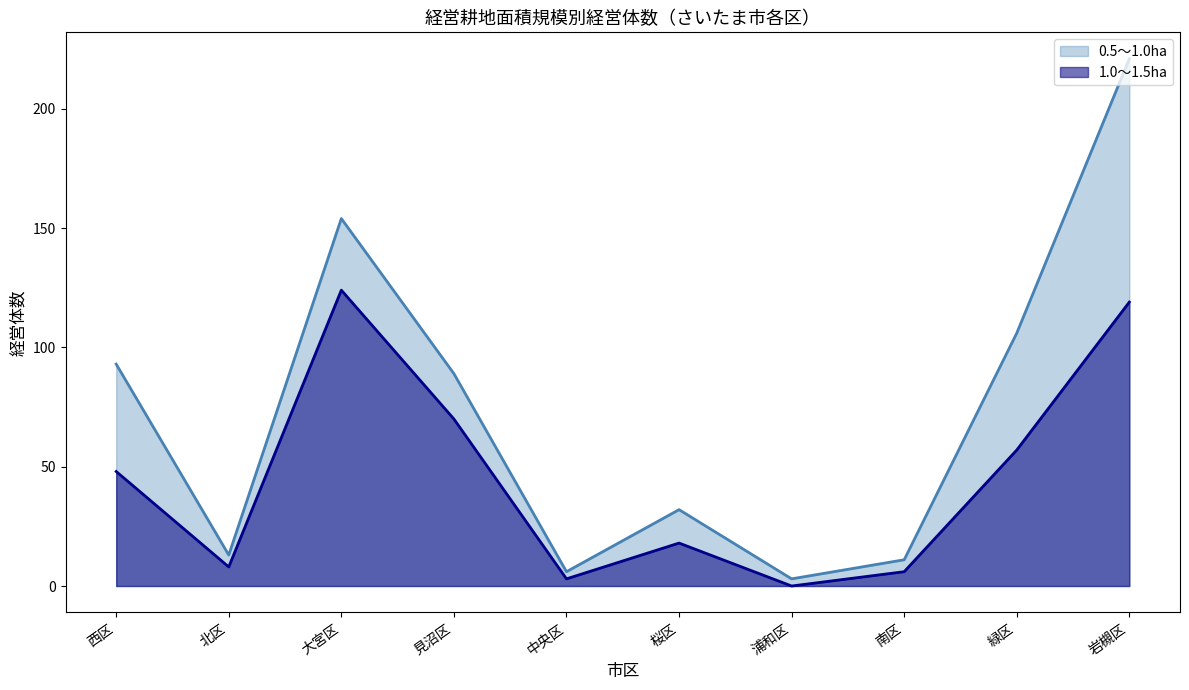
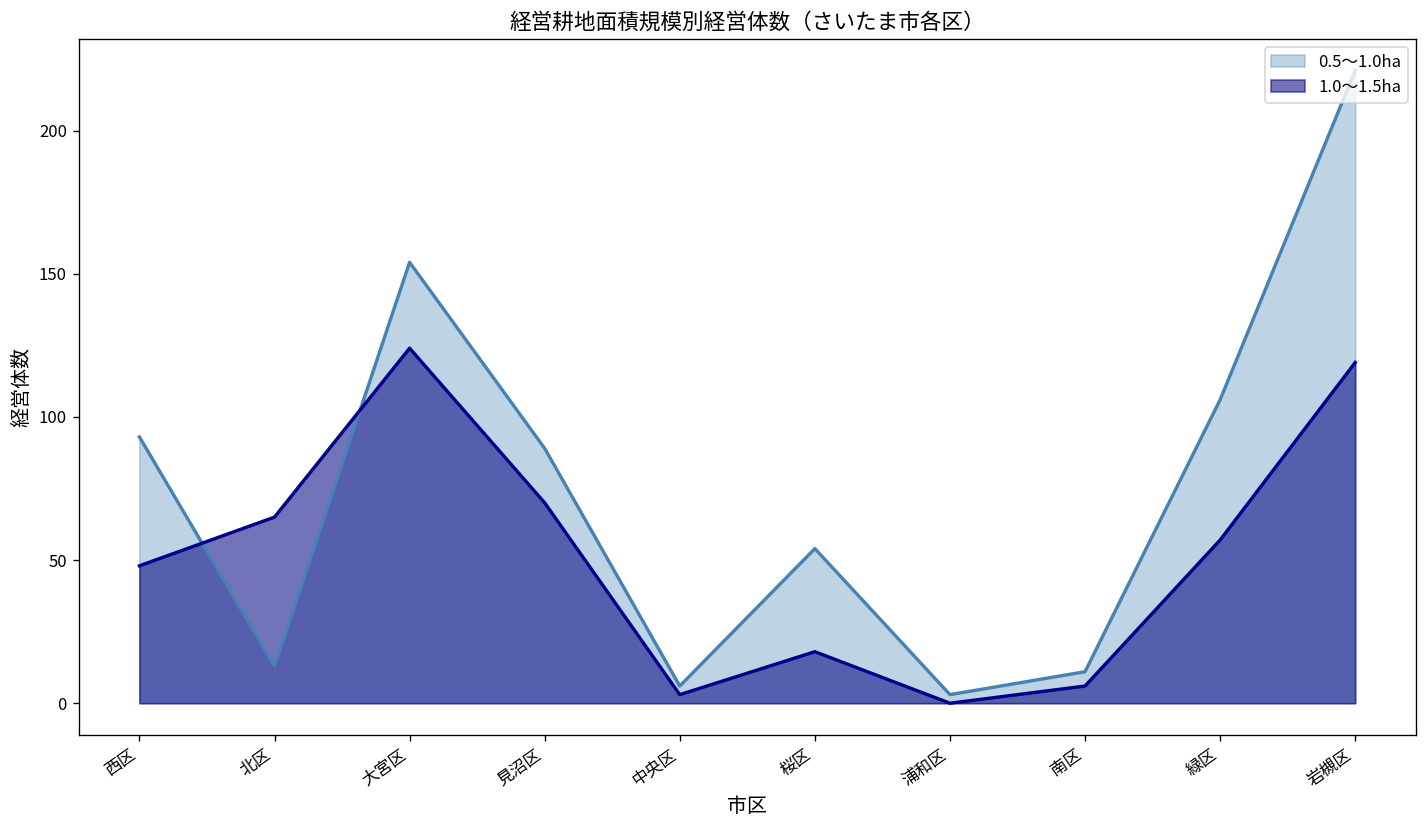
  {
    "0.5～1.0ha": {
      "西区": 93,
      "北区": 13,
      "大宮区": 154,
      "見沼区": 89,
      "中央区": 6,
-     "桜区": 32,
+     "桜区": 54,
      "浦和区": 3,
      "南区": 11,
      "緑区": 106
    },
    "1.0～1.5ha": {
      "西区": 48,
-     "北区": 8,
+     "北区": 65,
      "大宮区": 124,
      "見沼区": 70,
      "中央区": 3,
      "桜区": 18,
      "浦和区": 0,
      "南区": 6,
      "緑区": 57,
      "岩槻区": 119
    }
  }
